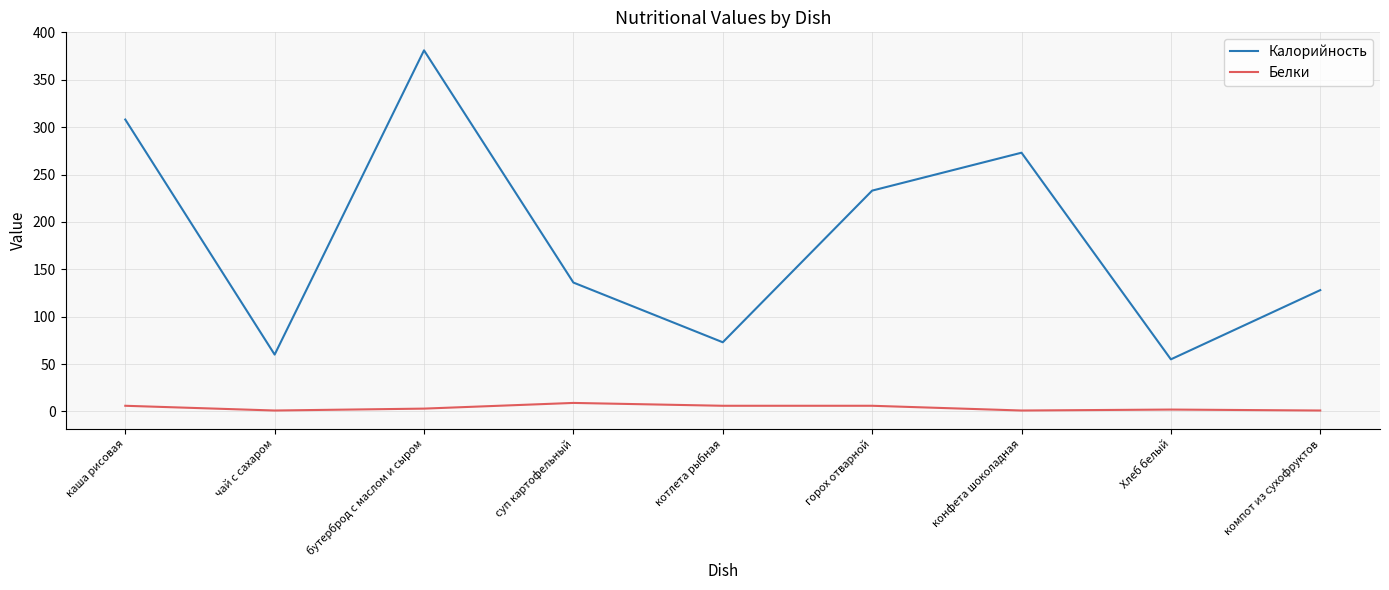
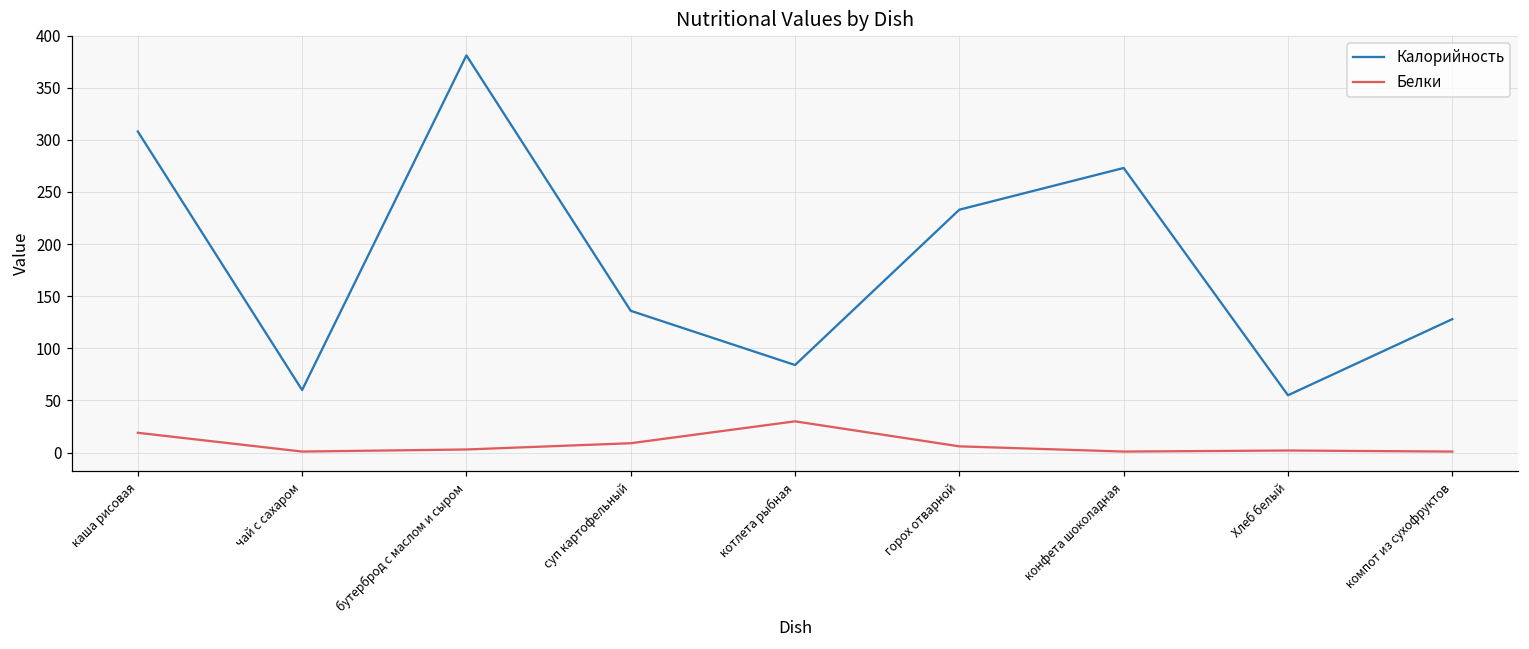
  {
    "Калорийность": {
      "каша рисовая": 310,
      "чай с сахаром": 60,
      "бутерброд с маслом и сыром": 380,
      "суп картофельный": 140,
-     "котлета рыбная": 70,
+     "котлета рыбная": 80,
      "горох отварной": 230,
      "конфета шоколадная": 270,
      "Хлеб белый": 60,
      "компот из сухофруктов": 130
    },
    "Белки": {
-     "каша рисовая": 10,
+     "каша рисовая": 20,
      "чай с сахаром": 0,
      "бутерброд с маслом и сыром": 0,
      "суп картофельный": 10,
-     "котлета рыбная": 10,
+     "котлета рыбная": 30,
      "горох отварной": 10,
      "конфета шоколадная": 0,
      "Хлеб белый": 0,
      "компот из сухофруктов": 0
    }
  }
